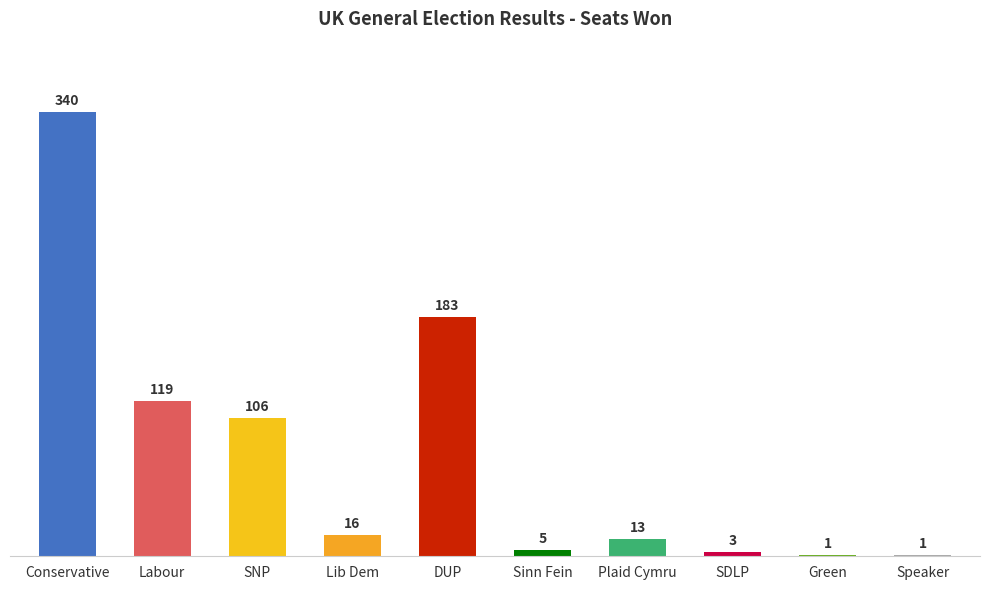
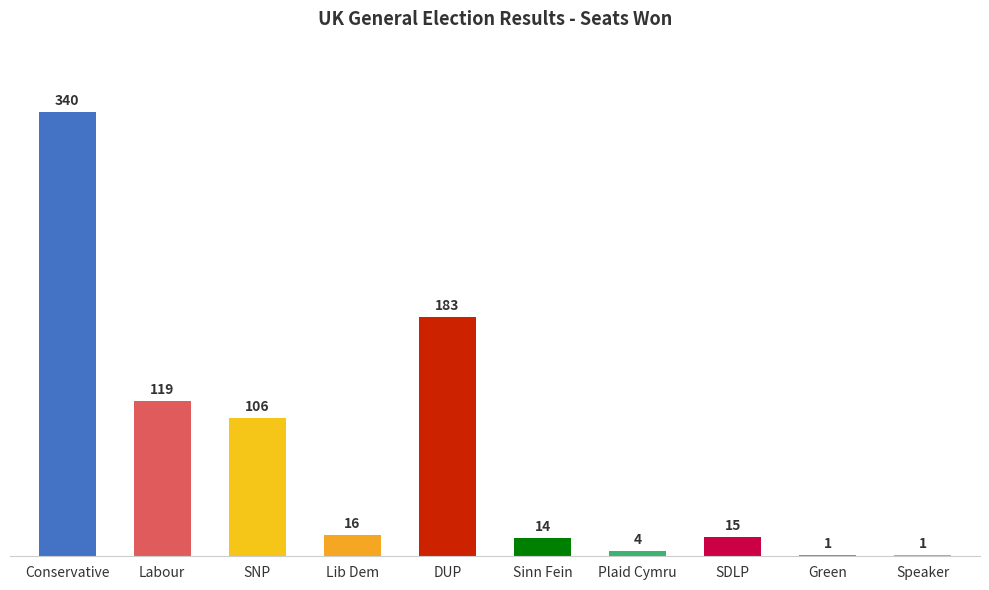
  {
    "Conservative": 340,
    "Labour": 119,
    "SNP": 106,
    "Lib Dem": 16,
    "DUP": 183,
-   "Sinn Fein": 5,
-   "Plaid Cymru": 13,
-   "SDLP": 3,
+   "Sinn Fein": 14,
+   "Plaid Cymru": 4,
+   "SDLP": 15,
    "Green": 1,
    "Speaker": 1
  }
